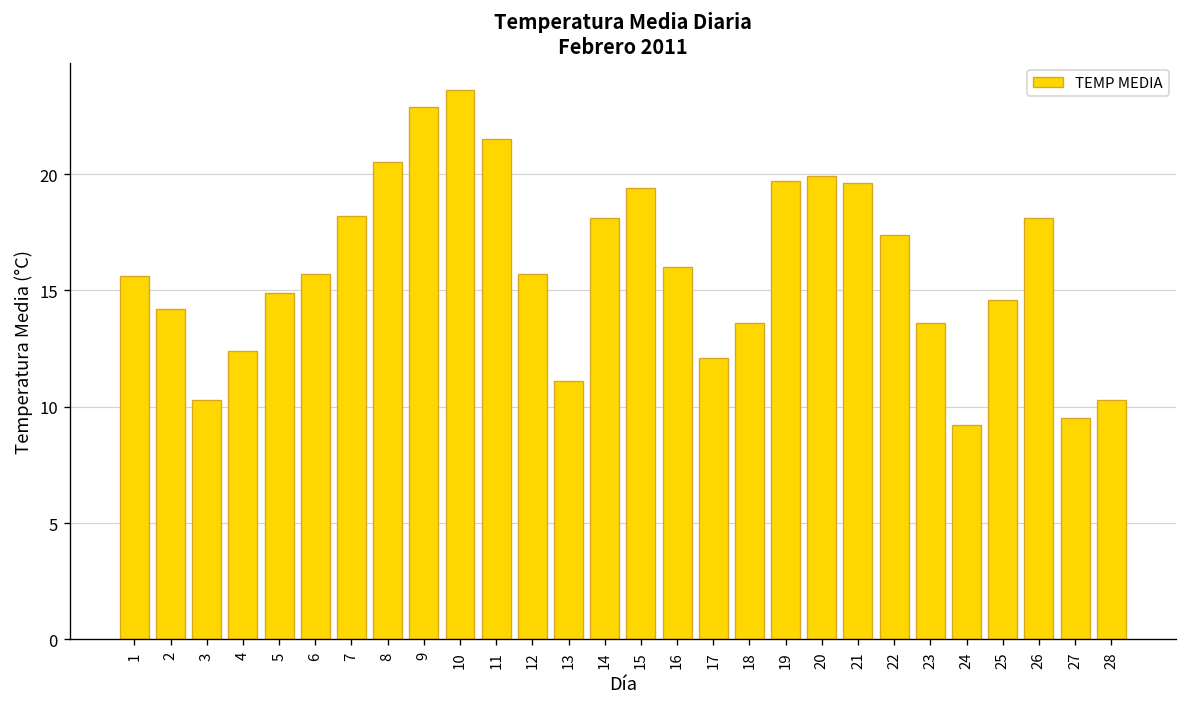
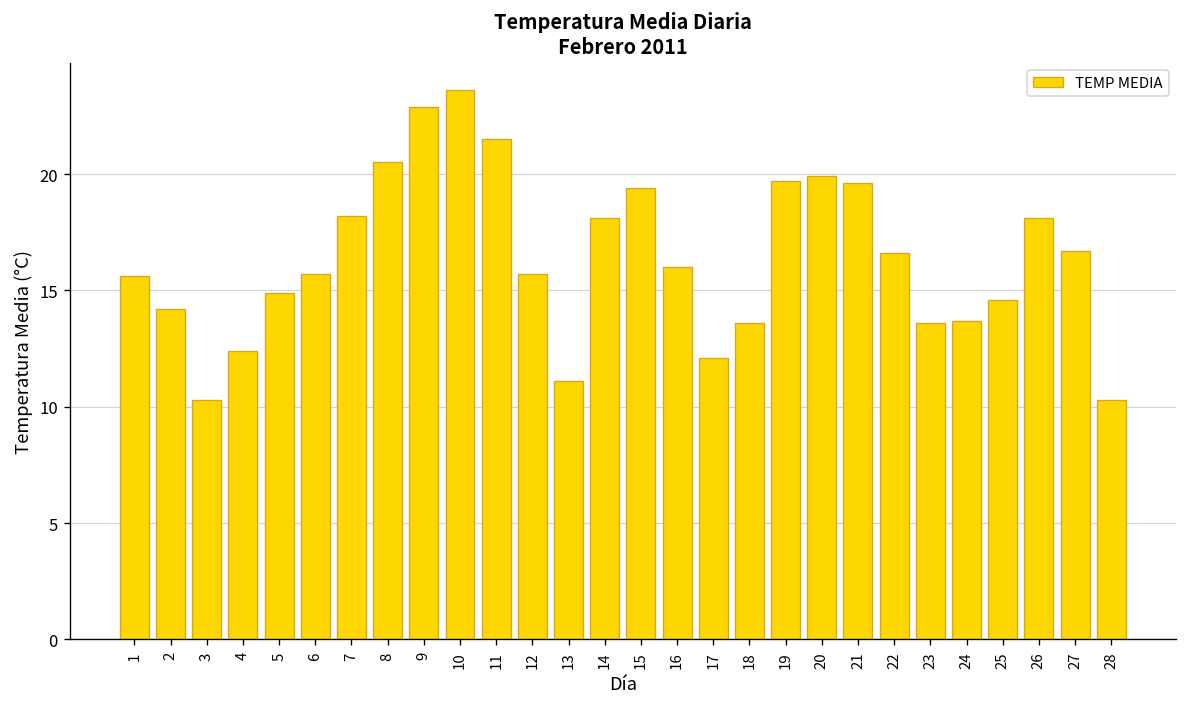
  {
    "1": 15.6,
    "2": 14.2,
    "3": 10.3,
    "4": 12.4,
    "5": 14.9,
    "6": 15.7,
    "7": 18.2,
    "8": 20.5,
    "9": 22.9,
    "10": 23.6,
    "11": 21.5,
    "12": 15.7,
    "13": 11.1,
    "14": 18.1,
    "15": 19.4,
    "16": 16.0,
    "17": 12.1,
    "18": 13.6,
    "19": 19.7,
    "20": 19.9,
    "21": 19.6,
-   "22": 17.4,
+   "22": 16.6,
    "23": 13.6,
-   "24": 9.2,
+   "24": 13.7,
    "25": 14.6,
    "26": 18.1,
-   "27": 9.5,
+   "27": 16.7,
    "28": 10.3
  }
